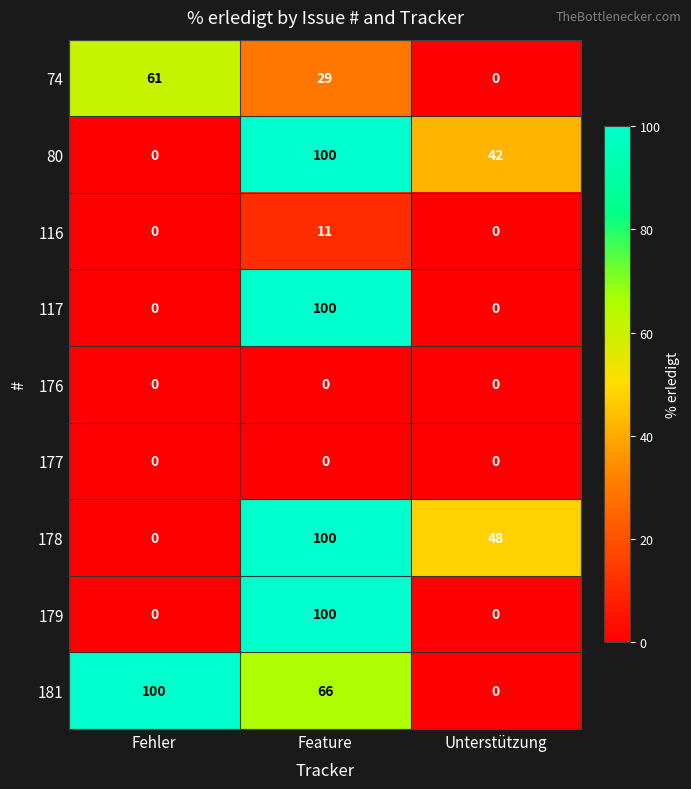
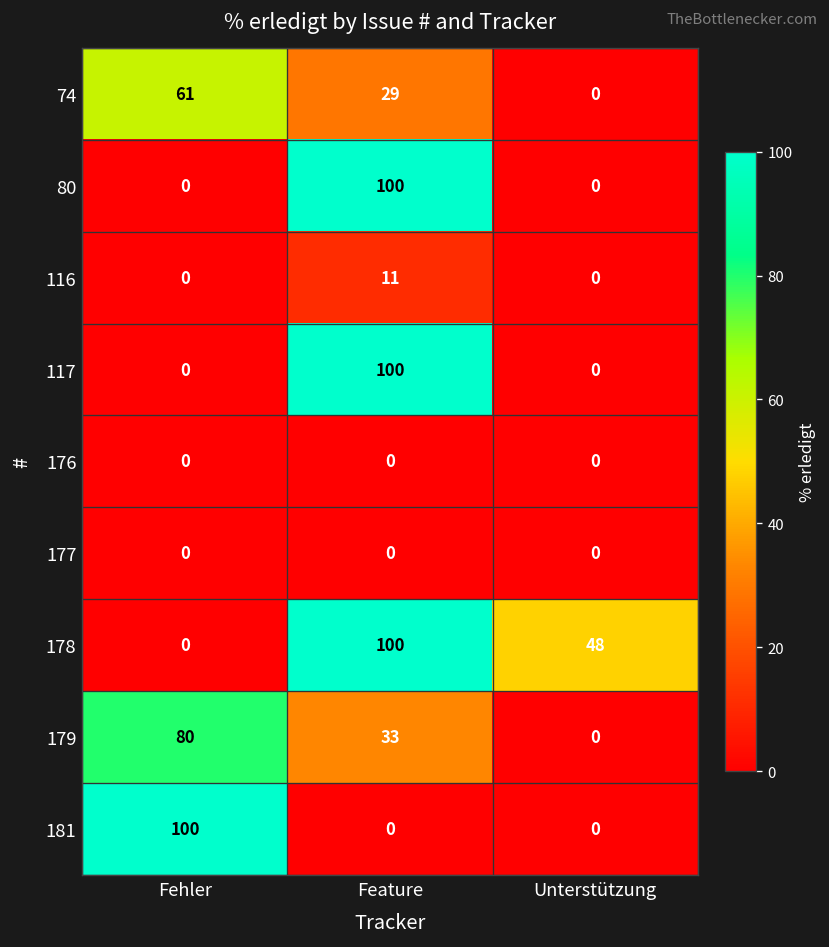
  {
    "74": {
      "Fehler": 61,
      "Feature": 29,
      "Unterstützung": 0
    },
    "80": {
      "Fehler": 0,
      "Feature": 100,
-     "Unterstützung": 42
+     "Unterstützung": 0
    },
    "116": {
      "Fehler": 0,
      "Feature": 11,
      "Unterstützung": 0
    },
    "117": {
      "Fehler": 0,
      "Feature": 100,
      "Unterstützung": 0
    },
    "176": {
      "Fehler": 0,
      "Feature": 0,
      "Unterstützung": 0
    },
    "177": {
      "Fehler": 0,
      "Feature": 0,
      "Unterstützung": 0
    },
    "178": {
      "Fehler": 0,
      "Feature": 100,
      "Unterstützung": 48
    },
    "179": {
-     "Fehler": 0,
-     "Feature": 100,
+     "Fehler": 80,
+     "Feature": 33,
      "Unterstützung": 0
    },
    "181": {
      "Fehler": 100,
-     "Feature": 66,
+     "Feature": 0,
      "Unterstützung": 0
    }
  }
